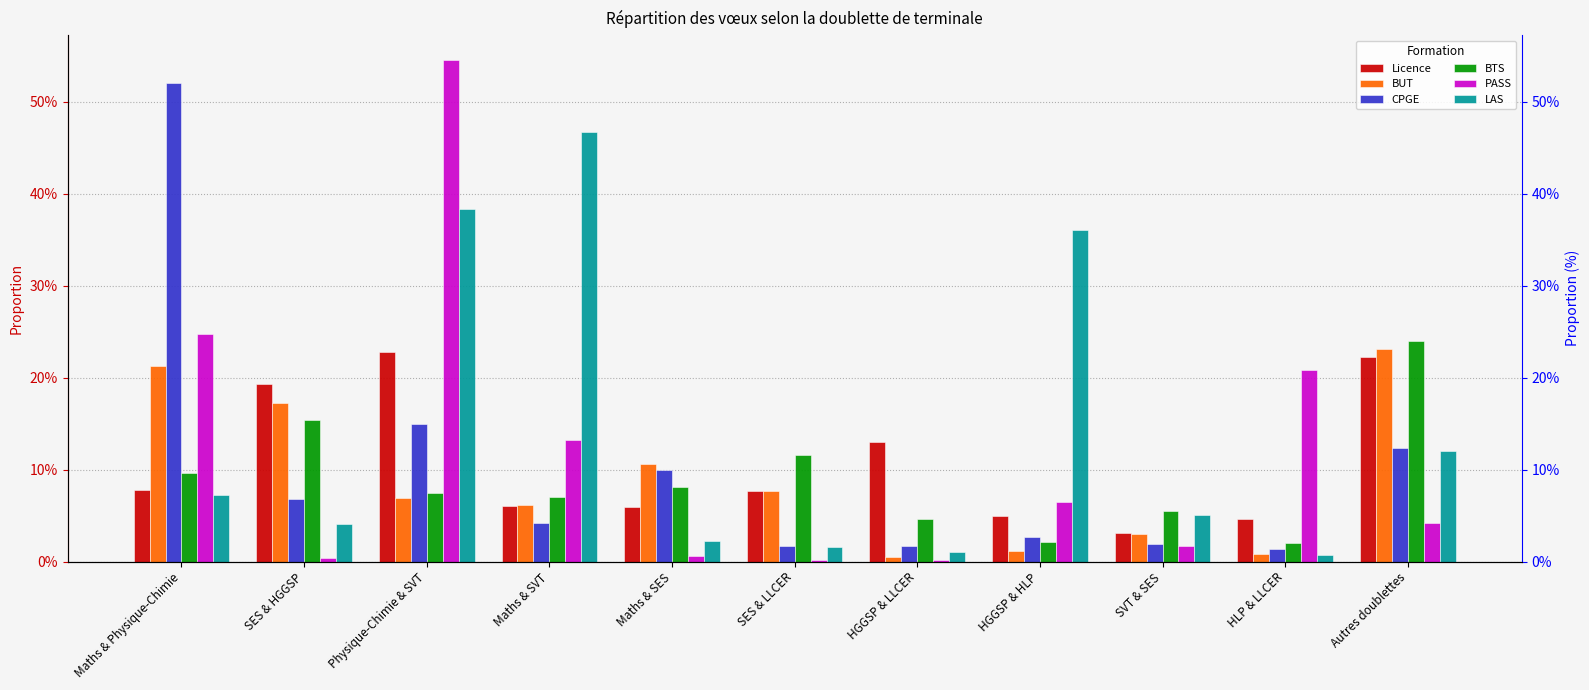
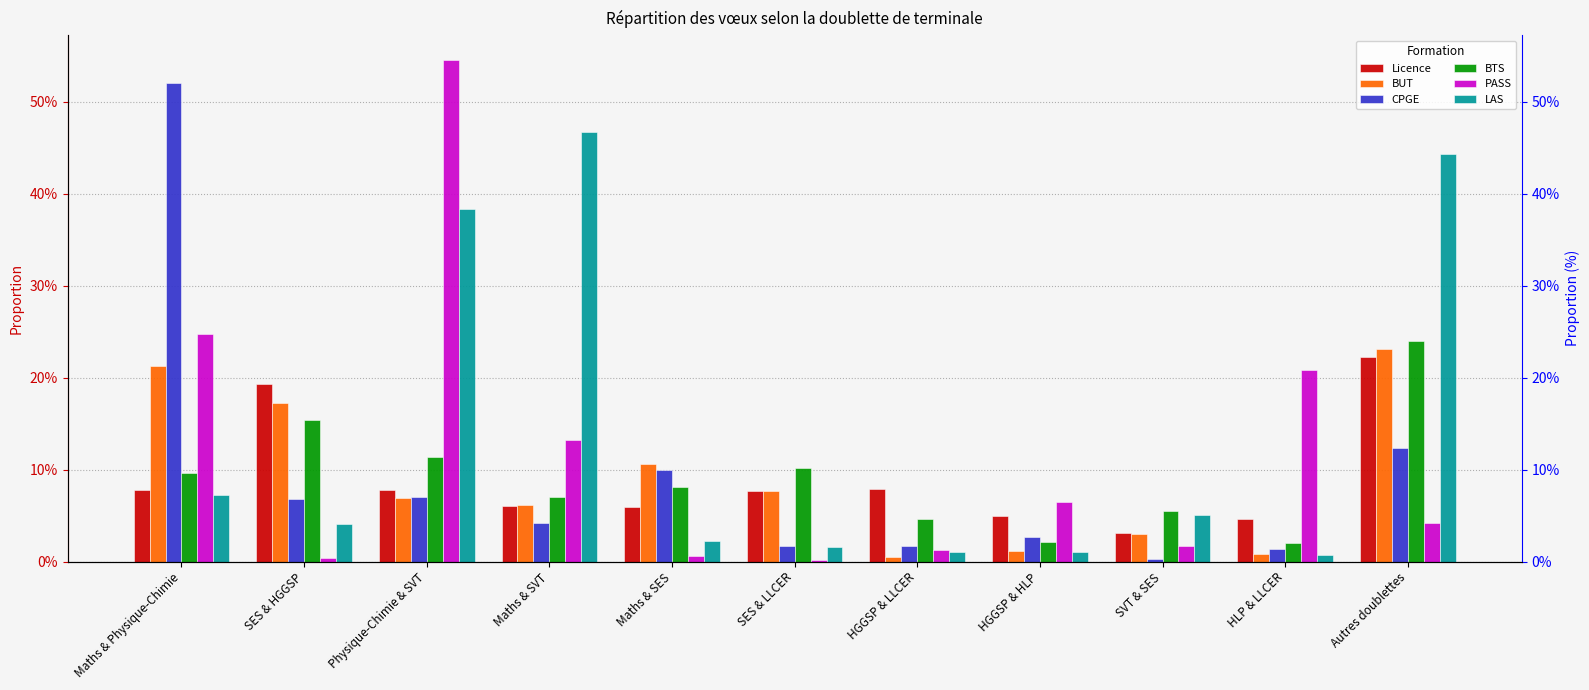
  {
    "Licence": {
      "Maths & Physique-Chimie": "8%",
      "SES & HGGSP": "19%",
-     "Physique-Chimie & SVT": "23%",
+     "Physique-Chimie & SVT": "8%",
      "Maths & SVT": "6%",
      "Maths & SES": "6%",
      "SES & LLCER": "8%",
-     "HGGSP & LLCER": "13%",
+     "HGGSP & LLCER": "8%",
      "HGGSP & HLP": "5%",
      "SVT & SES": "3%",
      "HLP & LLCER": "5%",
      "Autres doublettes": "22%"
    },
    "BUT": {
      "Maths & Physique-Chimie": "21%",
      "SES & HGGSP": "17%",
      "Physique-Chimie & SVT": "7%",
      "Maths & SVT": "6%",
      "Maths & SES": "11%",
      "SES & LLCER": "8%",
      "HGGSP & LLCER": "0%",
      "HGGSP & HLP": "1%",
      "SVT & SES": "3%",
      "HLP & LLCER": "1%",
      "Autres doublettes": "23%"
    },
    "CPGE": {
      "Maths & Physique-Chimie": "52%",
      "SES & HGGSP": "7%",
-     "Physique-Chimie & SVT": "15%",
+     "Physique-Chimie & SVT": "7%",
      "Maths & SVT": "4%",
      "Maths & SES": "10%",
      "SES & LLCER": "2%",
      "HGGSP & LLCER": "2%",
      "HGGSP & HLP": "3%",
-     "SVT & SES": "2%",
+     "SVT & SES": "0%",
      "HLP & LLCER": "1%",
      "Autres doublettes": "12%"
    },
    "BTS": {
      "Maths & Physique-Chimie": "10%",
      "SES & HGGSP": "15%",
-     "Physique-Chimie & SVT": "8%",
+     "Physique-Chimie & SVT": "11%",
      "Maths & SVT": "7%",
      "Maths & SES": "8%",
-     "SES & LLCER": "12%",
+     "SES & LLCER": "10%",
      "HGGSP & LLCER": "5%",
      "HGGSP & HLP": "2%",
      "SVT & SES": "6%",
      "HLP & LLCER": "2%",
      "Autres doublettes": "24%"
    },
    "PASS": {
      "Maths & Physique-Chimie": "25%",
      "SES & HGGSP": "0%",
      "Physique-Chimie & SVT": "55%",
      "Maths & SVT": "13%",
      "Maths & SES": "1%",
-     "HGGSP & LLCER": "0%",
+     "HGGSP & LLCER": "1%",
      "HGGSP & HLP": "6%",
      "SVT & SES": "2%",
      "HLP & LLCER": "21%",
      "Autres doublettes": "4%"
    },
    "LAS": {
      "Maths & Physique-Chimie": "7%",
      "SES & HGGSP": "4%",
      "Physique-Chimie & SVT": "38%",
      "Maths & SVT": "47%",
      "Maths & SES": "2%",
      "SES & LLCER": "2%",
      "HGGSP & LLCER": "1%",
-     "HGGSP & HLP": "36%",
+     "HGGSP & HLP": "1%",
      "SVT & SES": "5%",
      "HLP & LLCER": "1%",
-     "Autres doublettes": "12%"
+     "Autres doublettes": "44%"
    }
  }
